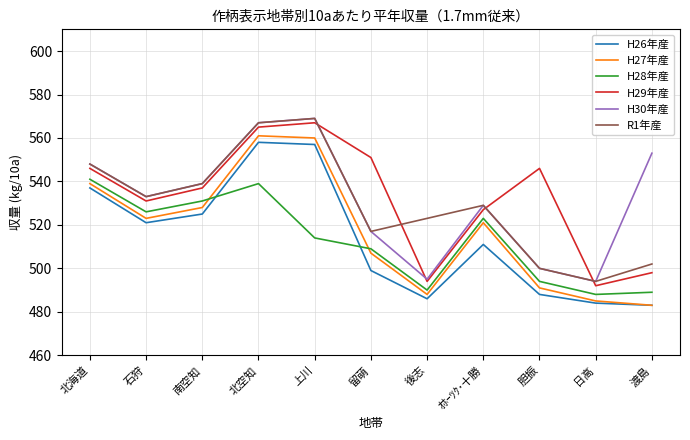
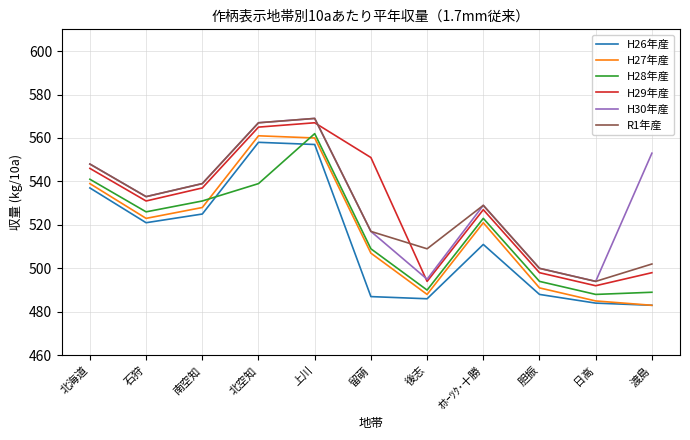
  {
    "H26年産": {
      "北海道": 537,
      "石狩": 521,
      "南空知": 525,
      "北空知": 558,
      "上川": 557,
-     "留萌": 499,
+     "留萌": 487,
      "後志": 486,
      "ｵﾎｰﾂｸ･十勝": 511,
      "胆振": 488
    },
    "H27年産": {
      "北海道": 539,
      "石狩": 523,
      "南空知": 528,
      "北空知": 561,
      "上川": 560,
      "留萌": 507,
      "後志": 488,
      "ｵﾎｰﾂｸ･十勝": 521,
      "胆振": 491
    },
    "H28年産": {
      "北海道": 541,
      "石狩": 526,
      "南空知": 531,
      "北空知": 539,
-     "上川": 514,
+     "上川": 562,
      "留萌": 509,
      "後志": 490,
      "ｵﾎｰﾂｸ･十勝": 523,
      "胆振": 494,
      "日高": 488,
      "渡島": 489
    },
    "H29年産": {
      "北海道": 546,
      "石狩": 531,
      "南空知": 537,
      "北空知": 565,
      "上川": 567,
      "留萌": 551,
      "ｵﾎｰﾂｸ･十勝": 527,
-     "胆振": 546,
+     "胆振": 498,
      "日高": 492,
      "渡島": 498
    },
    "H30年産": {
      "渡島": 553
    },
    "R1年産": {
-     "後志": 523,
+     "後志": 509,
      "渡島": 502
    }
  }
